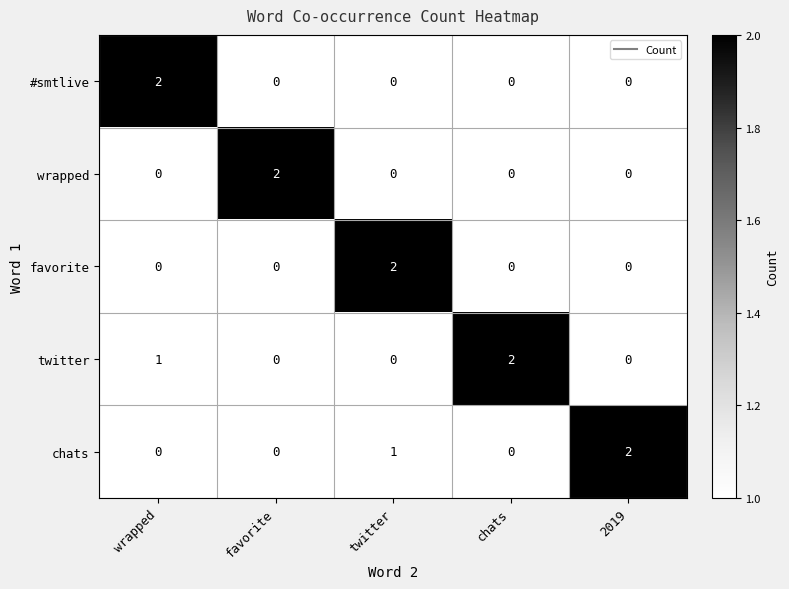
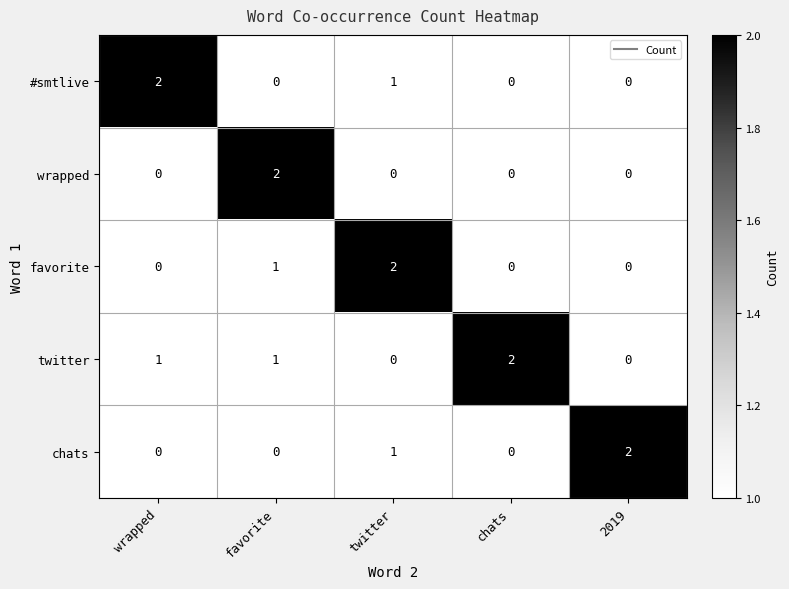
  {
    "#smtlive": {
      "wrapped": 2,
      "favorite": 0,
-     "twitter": 0,
+     "twitter": 1,
      "chats": 0,
      "2019": 0
    },
    "wrapped": {
      "wrapped": 0,
      "favorite": 2,
      "twitter": 0,
      "chats": 0,
      "2019": 0
    },
    "favorite": {
      "wrapped": 0,
-     "favorite": 0,
+     "favorite": 1,
      "twitter": 2,
      "chats": 0,
      "2019": 0
    },
    "twitter": {
      "wrapped": 1,
-     "favorite": 0,
+     "favorite": 1,
      "twitter": 0,
      "chats": 2,
      "2019": 0
    },
    "chats": {
      "wrapped": 0,
      "favorite": 0,
      "twitter": 1,
      "chats": 0,
      "2019": 2
    }
  }
